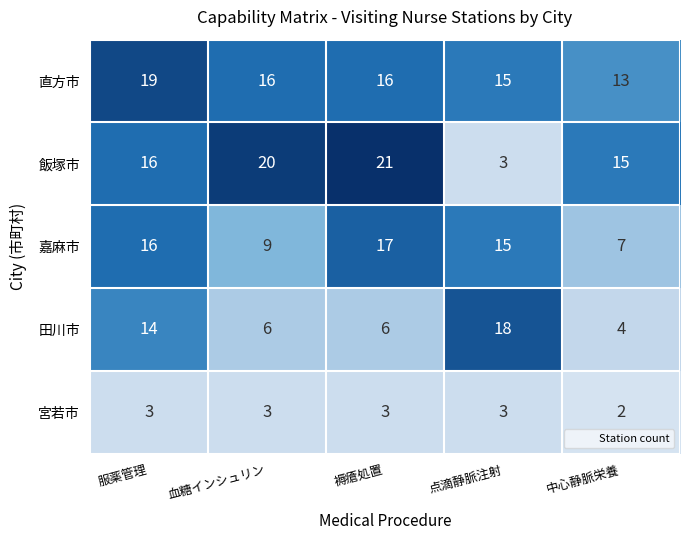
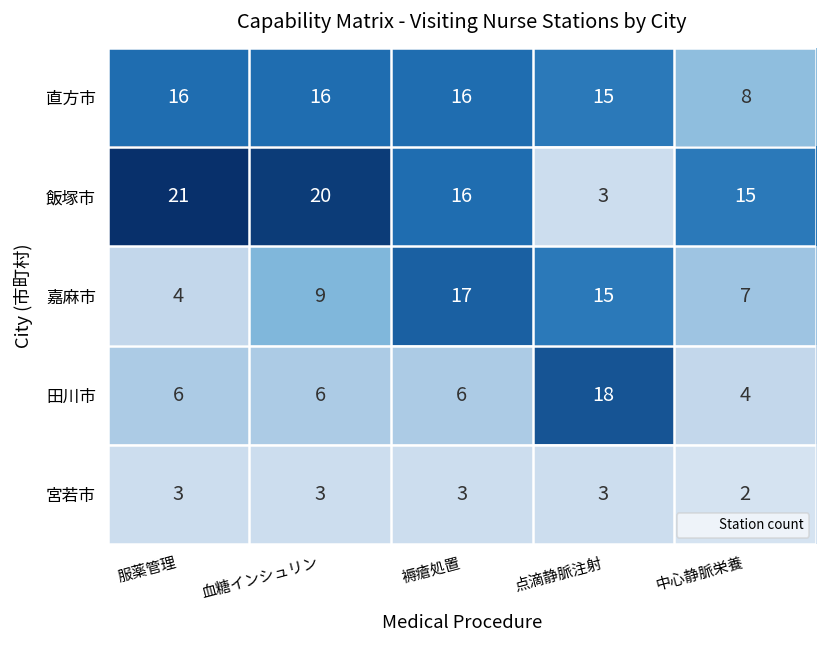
  {
    "直方市": {
-     "服薬管理": 19,
+     "服薬管理": 16,
      "血糖インシュリン": 16,
      "褥瘡処置": 16,
      "点滴静脈注射": 15,
-     "中心静脈栄養": 13
+     "中心静脈栄養": 8
    },
    "飯塚市": {
-     "服薬管理": 16,
+     "服薬管理": 21,
      "血糖インシュリン": 20,
-     "褥瘡処置": 21,
+     "褥瘡処置": 16,
      "点滴静脈注射": 3,
      "中心静脈栄養": 15
    },
    "嘉麻市": {
-     "服薬管理": 16,
+     "服薬管理": 4,
      "血糖インシュリン": 9,
      "褥瘡処置": 17,
      "点滴静脈注射": 15,
      "中心静脈栄養": 7
    },
    "田川市": {
-     "服薬管理": 14,
+     "服薬管理": 6,
      "血糖インシュリン": 6,
      "褥瘡処置": 6,
      "点滴静脈注射": 18,
      "中心静脈栄養": 4
    },
    "宮若市": {
      "服薬管理": 3,
      "血糖インシュリン": 3,
      "褥瘡処置": 3,
      "点滴静脈注射": 3,
      "中心静脈栄養": 2
    }
  }
